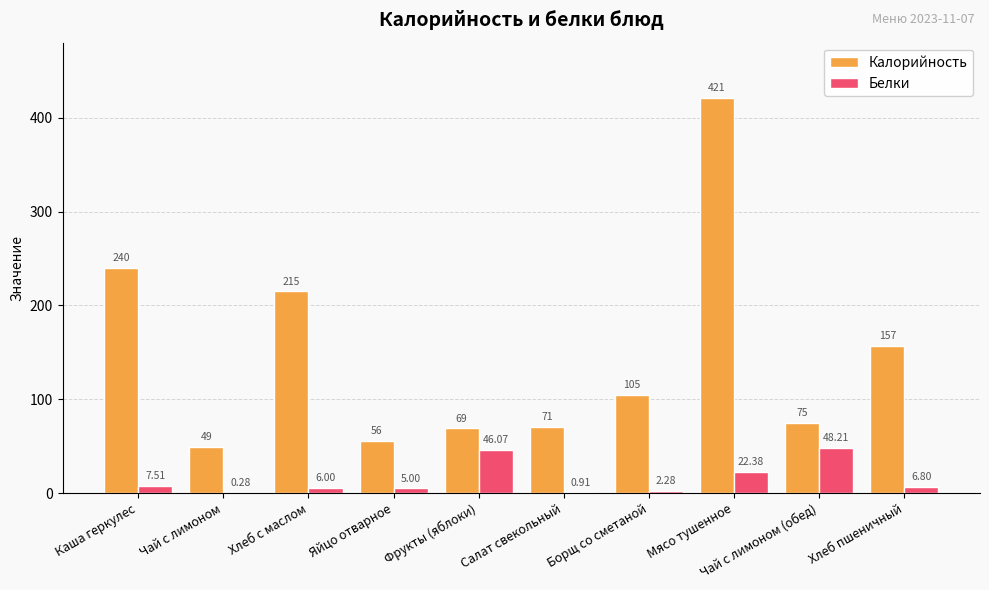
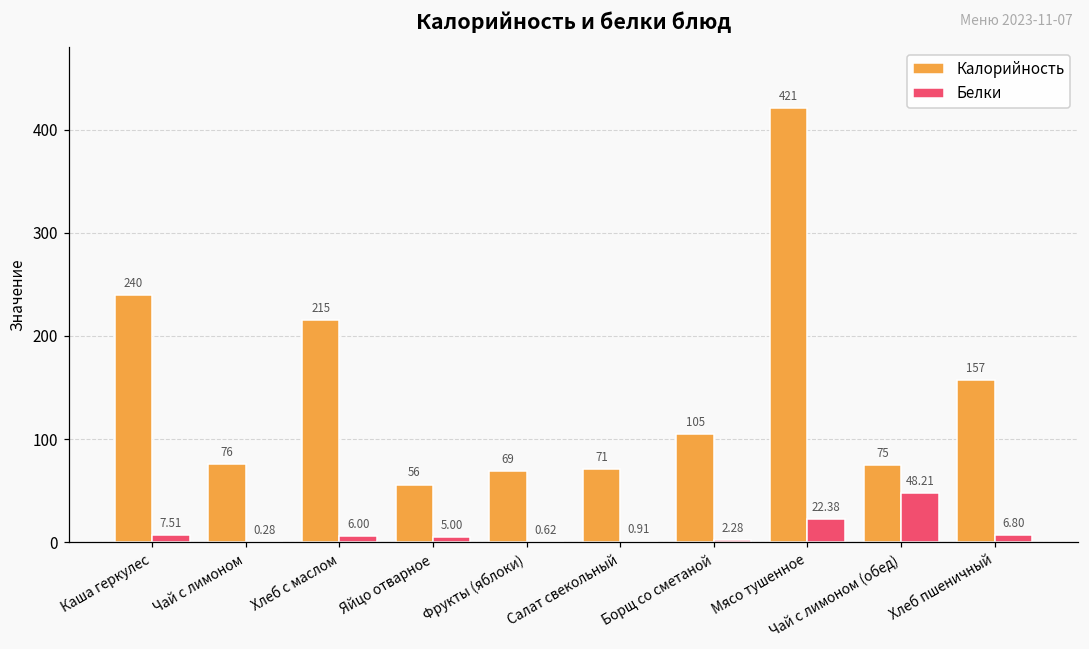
  {
    "Калорийность": {
      "Каша геркулес": 240,
-     "Чай с лимоном": 49,
+     "Чай с лимоном": 76,
      "Хлеб с маслом": 215,
      "Яйцо отварное": 56,
      "Фрукты (яблоки)": 69,
      "Салат свекольный": 71,
      "Борщ со сметаной": 105,
      "Мясо тушенное": 421,
      "Чай с лимоном (обед)": 75,
      "Хлеб пшеничный": 157
    },
    "Белки": {
      "Каша геркулес": 7.51,
      "Чай с лимоном": 0.28,
      "Хлеб с маслом": 6.00,
      "Яйцо отварное": 5.00,
-     "Фрукты (яблоки)": 46.07,
+     "Фрукты (яблоки)": 0.62,
      "Салат свекольный": 0.91,
      "Борщ со сметаной": 2.28,
      "Мясо тушенное": 22.38,
      "Чай с лимоном (обед)": 48.21,
      "Хлеб пшеничный": 6.80
    }
  }
